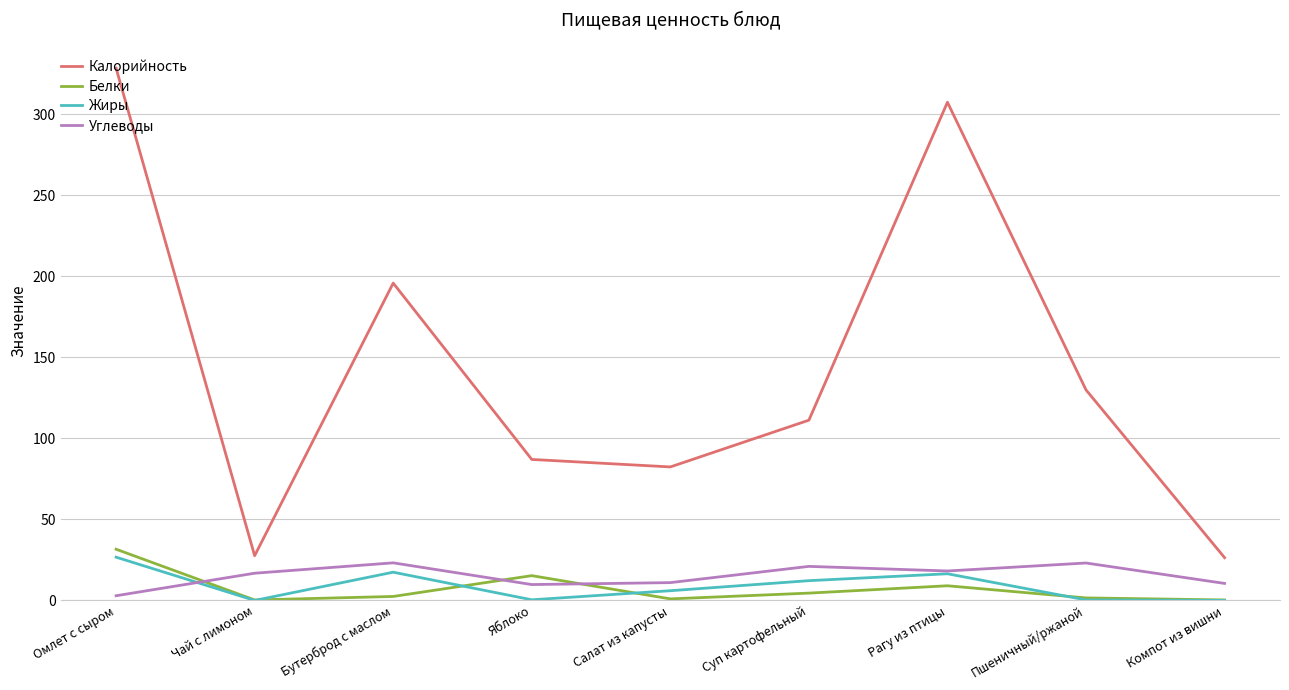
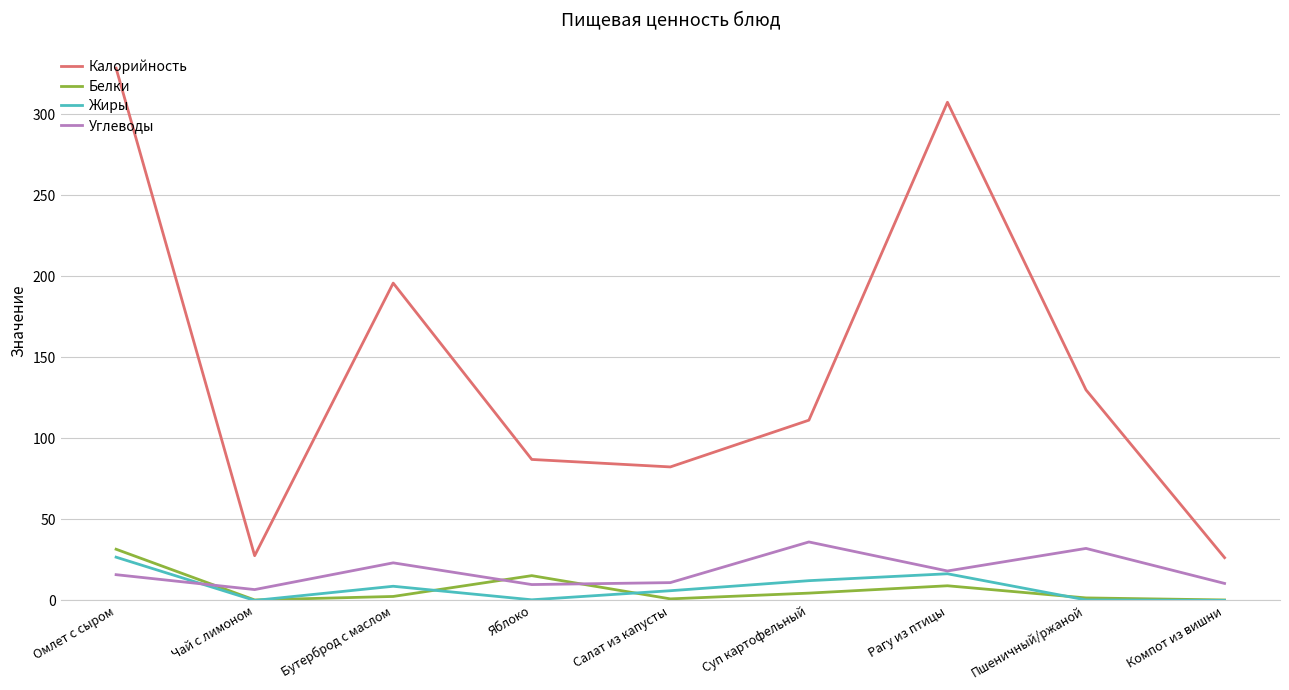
  {
    "Калорийность": {
      "Омлет с сыром": 328,
      "Чай с лимоном": 28,
      "Бутерброд с маслом": 196,
      "Яблоко": 87,
      "Салат из капусты": 82,
      "Суп картофельный": 111,
      "Рагу из птицы": 307,
      "Пшеничный/ржаной": 130,
      "Компот из вишни": 26
    },
    "Белки": {
      "Омлет с сыром": 32,
      "Бутерброд с маслом": 2,
      "Яблоко": 15,
      "Салат из капусты": 1,
      "Суп картофельный": 5,
      "Рагу из птицы": 9
    },
    "Жиры": {
      "Омлет с сыром": 27,
-     "Бутерброд с маслом": 17,
+     "Бутерброд с маслом": 9,
      "Яблоко": 0,
      "Салат из капусты": 6,
      "Суп картофельный": 12,
      "Рагу из птицы": 16
    },
    "Углеводы": {
-     "Омлет с сыром": 3,
-     "Чай с лимоном": 17,
+     "Омлет с сыром": 16,
+     "Чай с лимоном": 7,
      "Бутерброд с маслом": 23,
      "Яблоко": 10,
      "Салат из капусты": 11,
-     "Суп картофельный": 21,
+     "Суп картофельный": 36,
      "Рагу из птицы": 18,
-     "Пшеничный/ржаной": 23,
+     "Пшеничный/ржаной": 32,
      "Компот из вишни": 11
    }
  }
